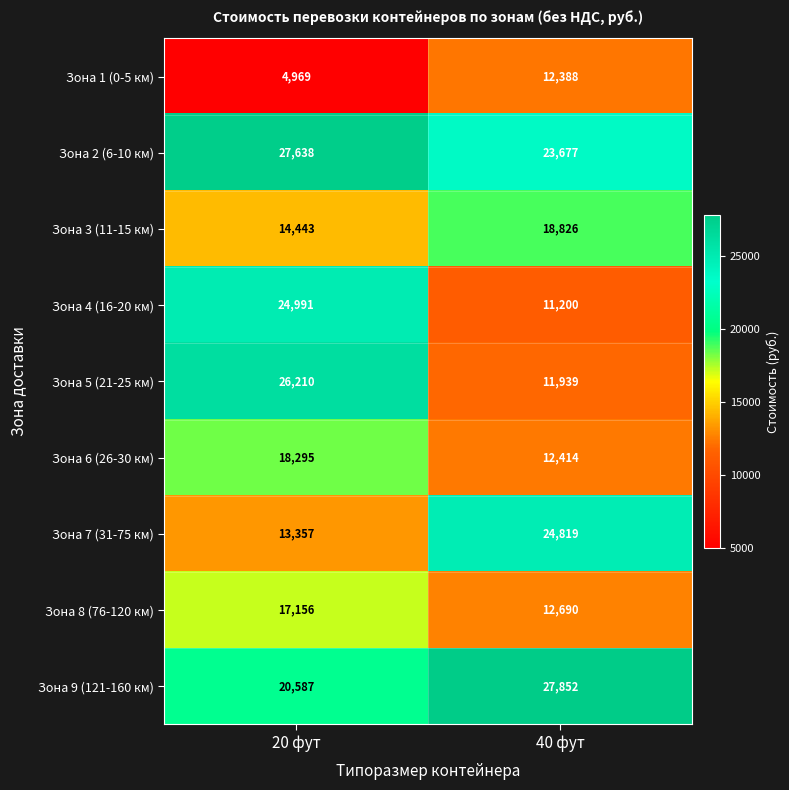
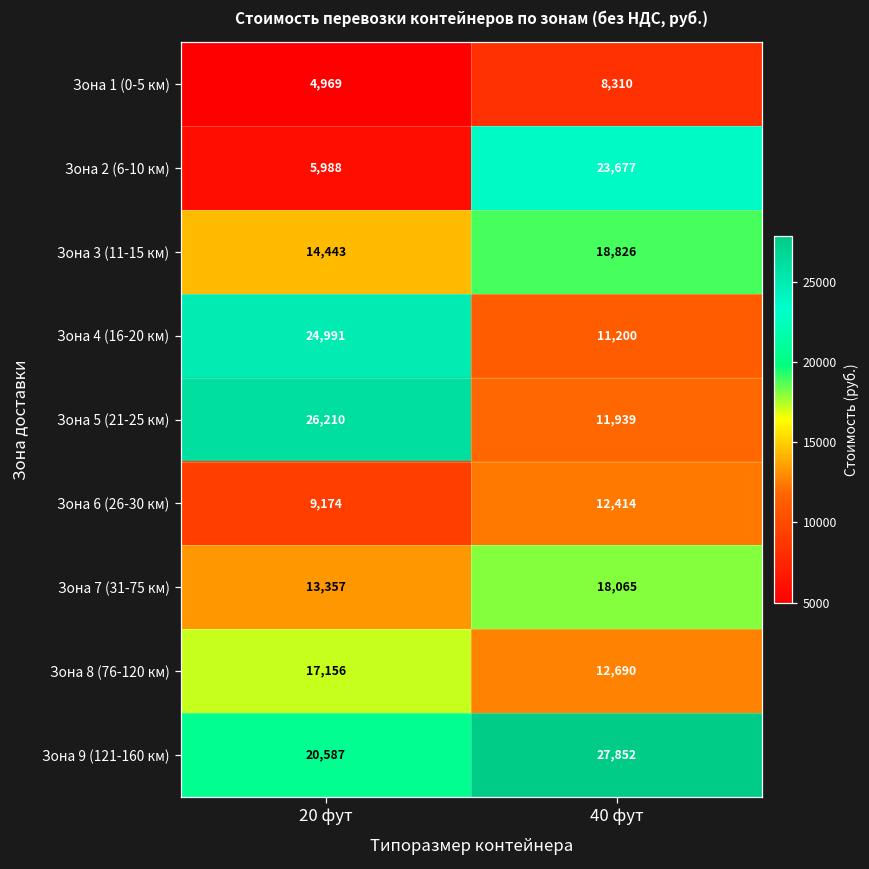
  {
    "Зона 1 (0-5 км)": {
      "20 фут": "4,969",
-     "40 фут": "12,388"
+     "40 фут": "8,310"
    },
    "Зона 2 (6-10 км)": {
-     "20 фут": "27,638",
+     "20 фут": "5,988",
      "40 фут": "23,677"
    },
    "Зона 3 (11-15 км)": {
      "20 фут": "14,443",
      "40 фут": "18,826"
    },
    "Зона 4 (16-20 км)": {
      "20 фут": "24,991",
      "40 фут": "11,200"
    },
    "Зона 5 (21-25 км)": {
      "20 фут": "26,210",
      "40 фут": "11,939"
    },
    "Зона 6 (26-30 км)": {
-     "20 фут": "18,295",
+     "20 фут": "9,174",
      "40 фут": "12,414"
    },
    "Зона 7 (31-75 км)": {
      "20 фут": "13,357",
-     "40 фут": "24,819"
+     "40 фут": "18,065"
    },
    "Зона 8 (76-120 км)": {
      "20 фут": "17,156",
      "40 фут": "12,690"
    },
    "Зона 9 (121-160 км)": {
      "20 фут": "20,587",
      "40 фут": "27,852"
    }
  }
